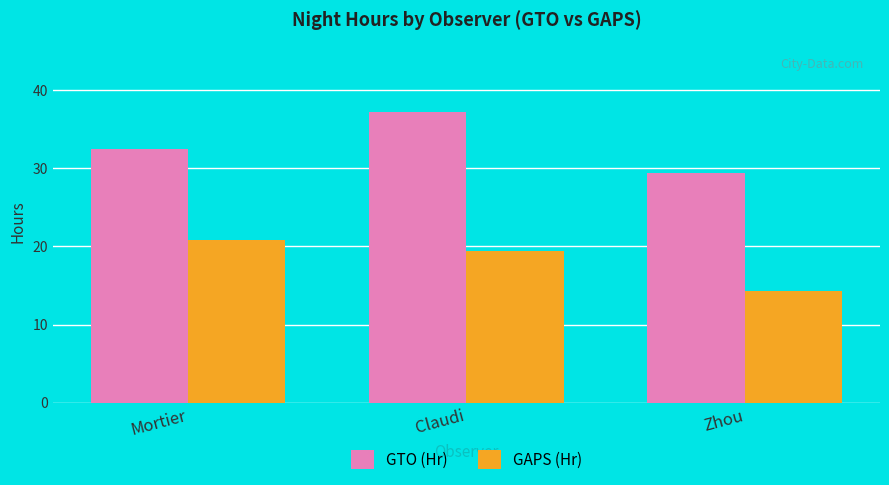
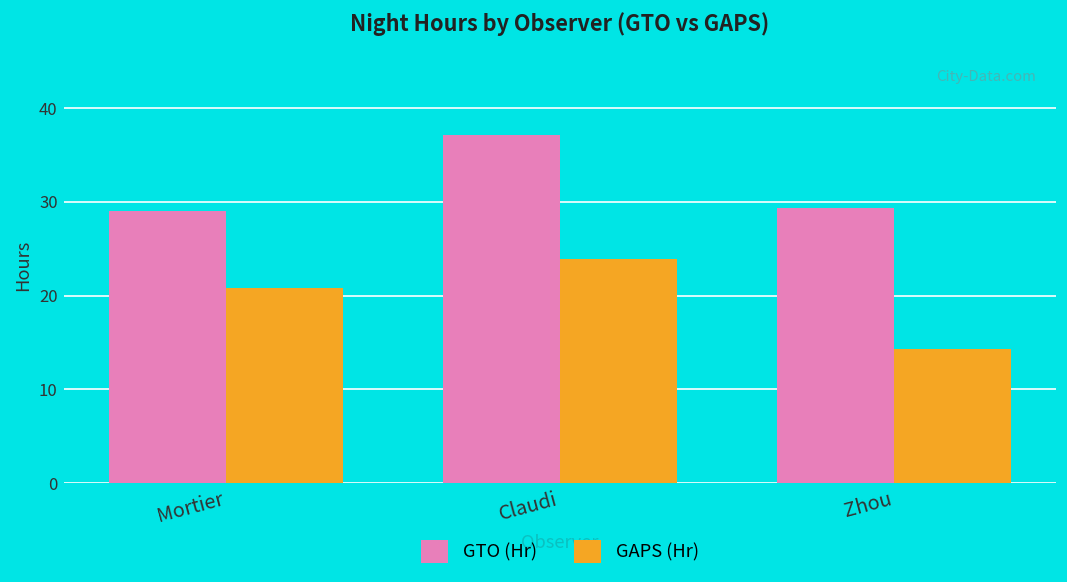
  {
    "GTO (Hr)": {
-     "Mortier": 32,
+     "Mortier": 29,
      "Claudi": 37,
      "Zhou": 29
    },
    "GAPS (Hr)": {
      "Mortier": 21,
-     "Claudi": 19,
+     "Claudi": 24,
      "Zhou": 14
    }
  }
